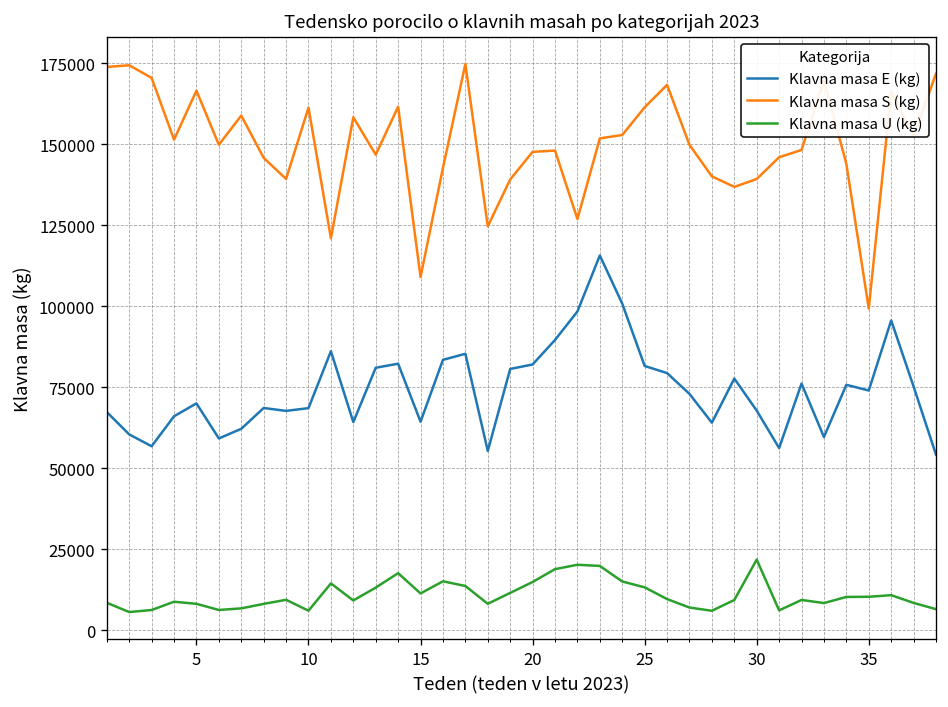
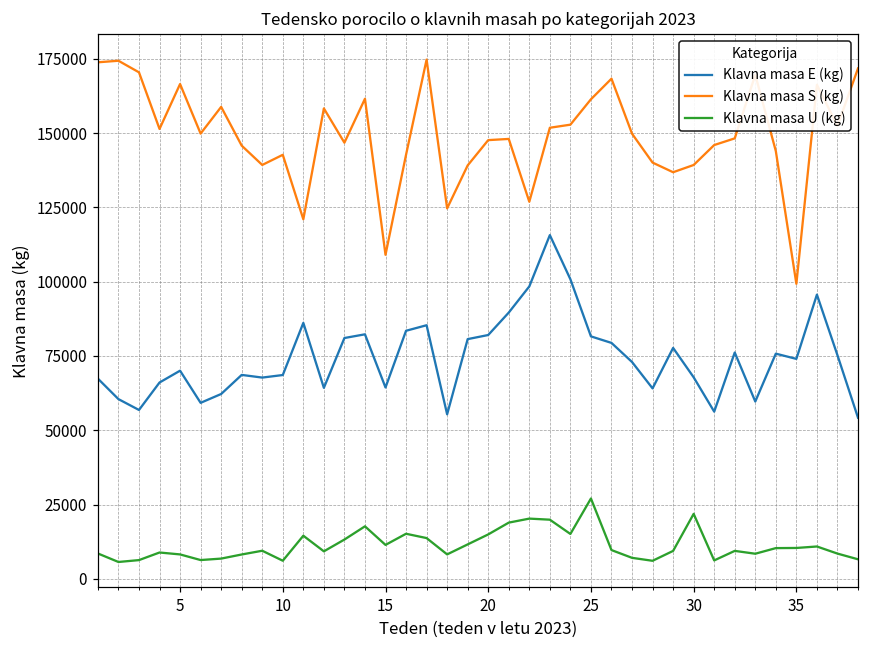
  {
    "Klavna masa E (kg)": {
      "5": 70000,
      "10": 69000,
      "15": 64000,
      "20": 82000,
      "25": 82000,
      "30": 68000,
      "35": 74000
    },
    "Klavna masa S (kg)": {
      "5": 167000,
-     "10": 161000,
+     "10": 143000,
      "15": 109000,
      "20": 148000,
      "25": 161000,
      "30": 139000,
      "35": 99000
    },
    "Klavna masa U (kg)": {
      "5": 8000,
      "10": 6000,
      "15": 11000,
      "20": 15000,
-     "25": 13000,
+     "25": 27000,
      "30": 22000,
      "35": 10000
    }
  }
